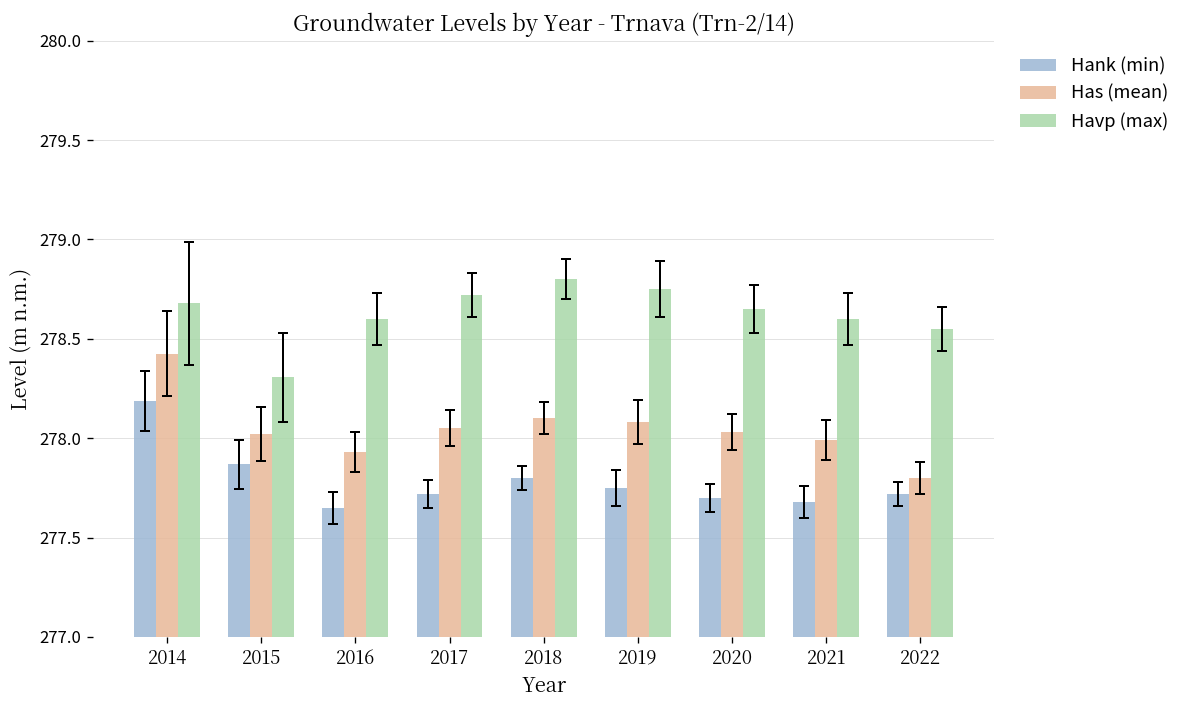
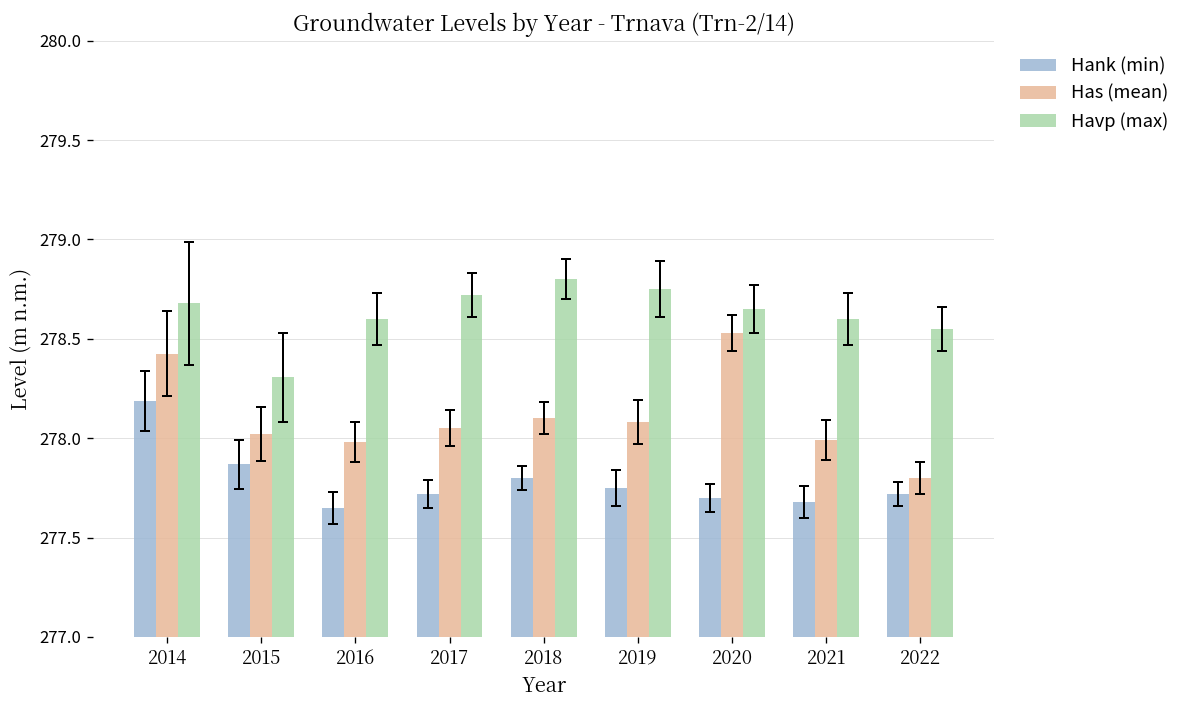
  {
    "Has (mean)": {
      "2014": 278.43,
      "2015": 278.02,
-     "2016": 277.93,
+     "2016": 277.98,
      "2017": 278.05,
      "2018": 278.10,
      "2019": 278.08,
-     "2020": 278.03,
+     "2020": 278.53,
      "2021": 277.99,
      "2022": 277.80
    }
  }
